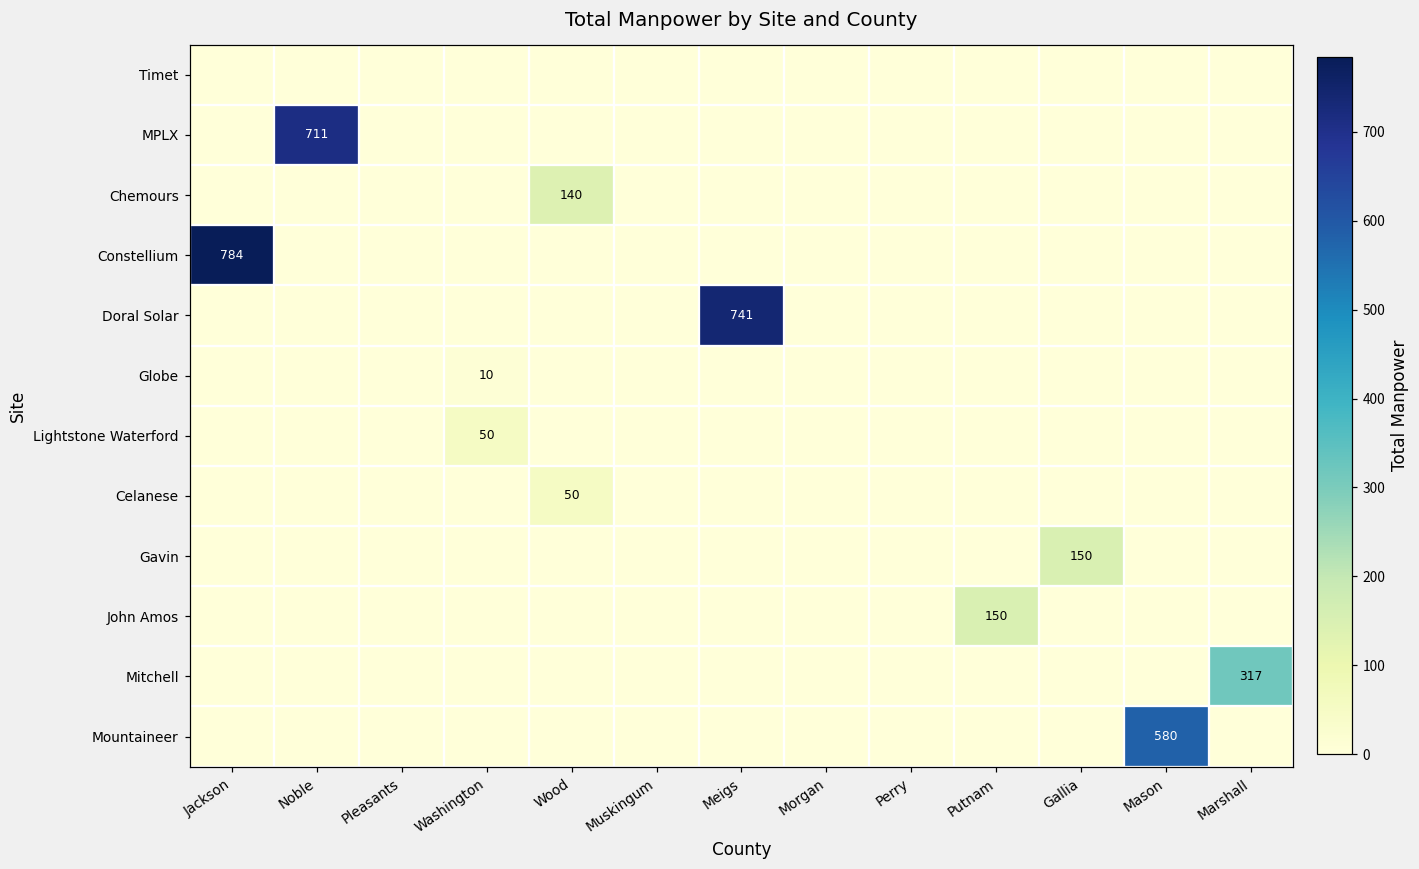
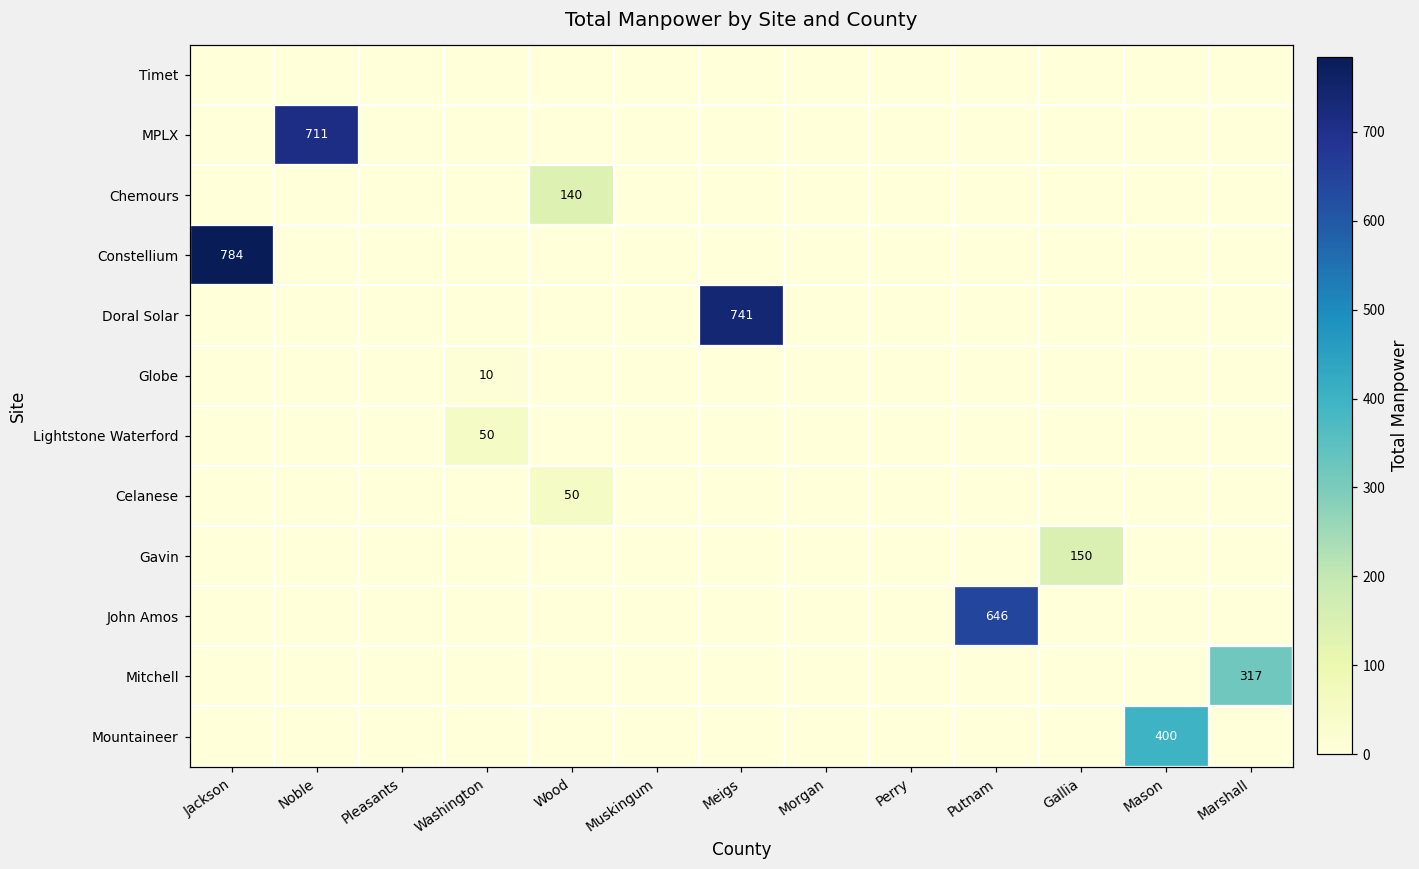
  {
    "MPLX": {
      "Noble": 711
    },
    "Chemours": {
      "Wood": 140
    },
    "Constellium": {
      "Jackson": 784
    },
    "Doral Solar": {
      "Meigs": 741
    },
    "Globe": {
      "Washington": 10
    },
    "Lightstone Waterford": {
      "Washington": 50
    },
    "Celanese": {
      "Wood": 50
    },
    "Gavin": {
      "Gallia": 150
    },
    "John Amos": {
-     "Putnam": 150
+     "Putnam": 646
    },
    "Mitchell": {
      "Marshall": 317
    },
    "Mountaineer": {
-     "Mason": 580
+     "Mason": 400
    }
  }
